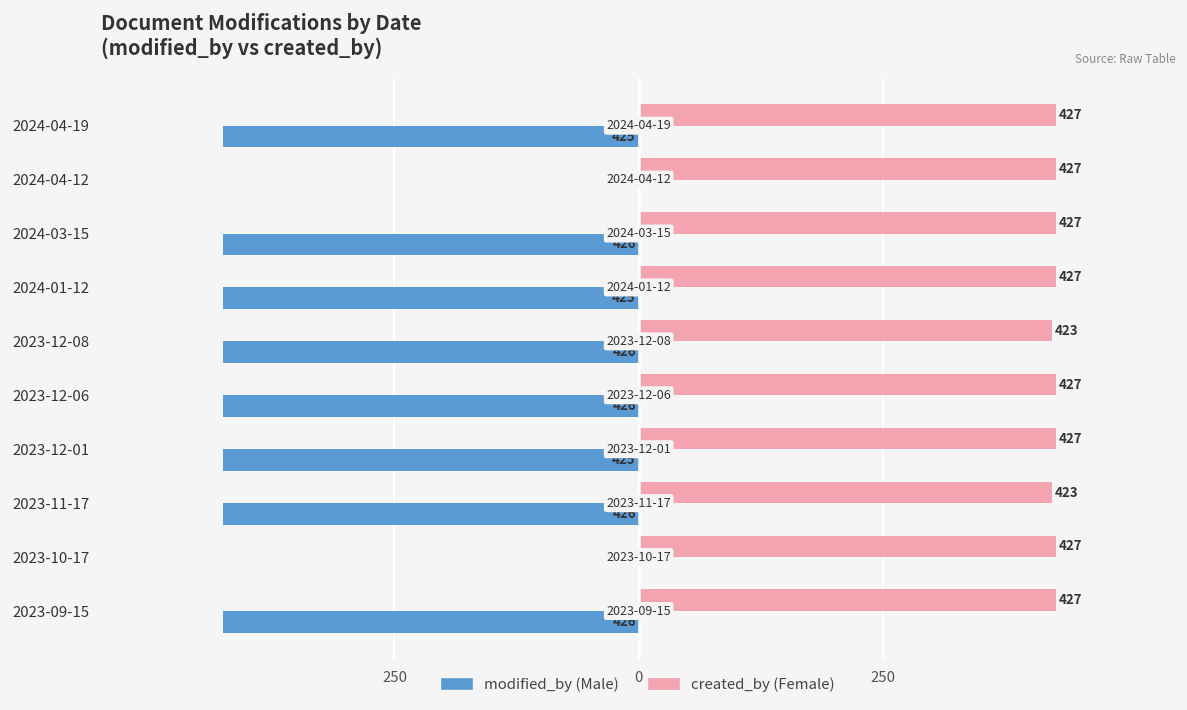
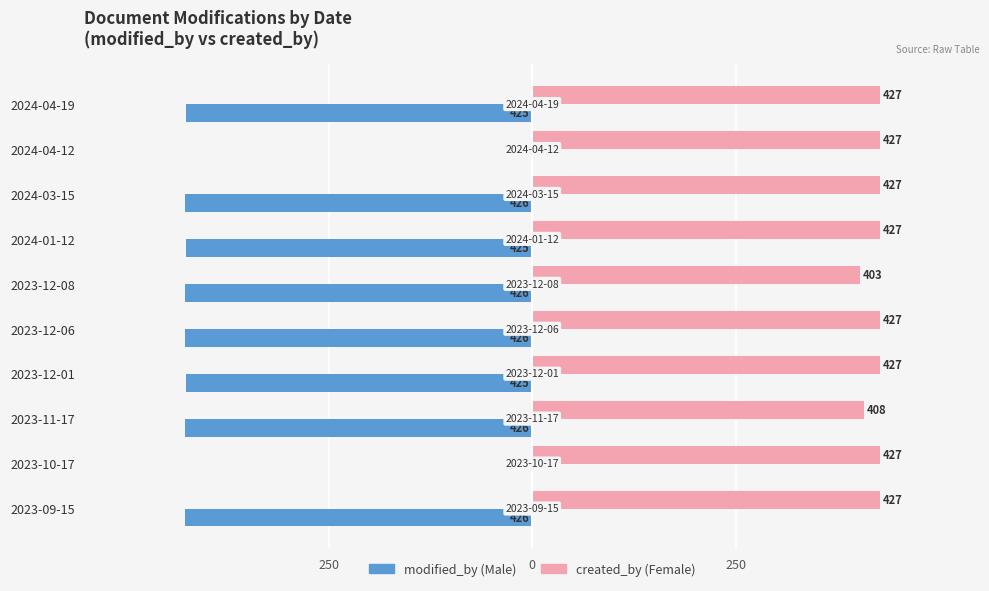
  {
    "created_by (Female)": {
      "2024-04-19": 427,
      "2024-04-12": 427,
      "2024-03-15": 427,
      "2024-01-12": 427,
-     "2023-12-08": 423,
+     "2023-12-08": 403,
      "2023-12-06": 427,
      "2023-12-01": 427,
-     "2023-11-17": 423,
+     "2023-11-17": 408,
      "2023-10-17": 427,
      "2023-09-15": 427
    }
  }
